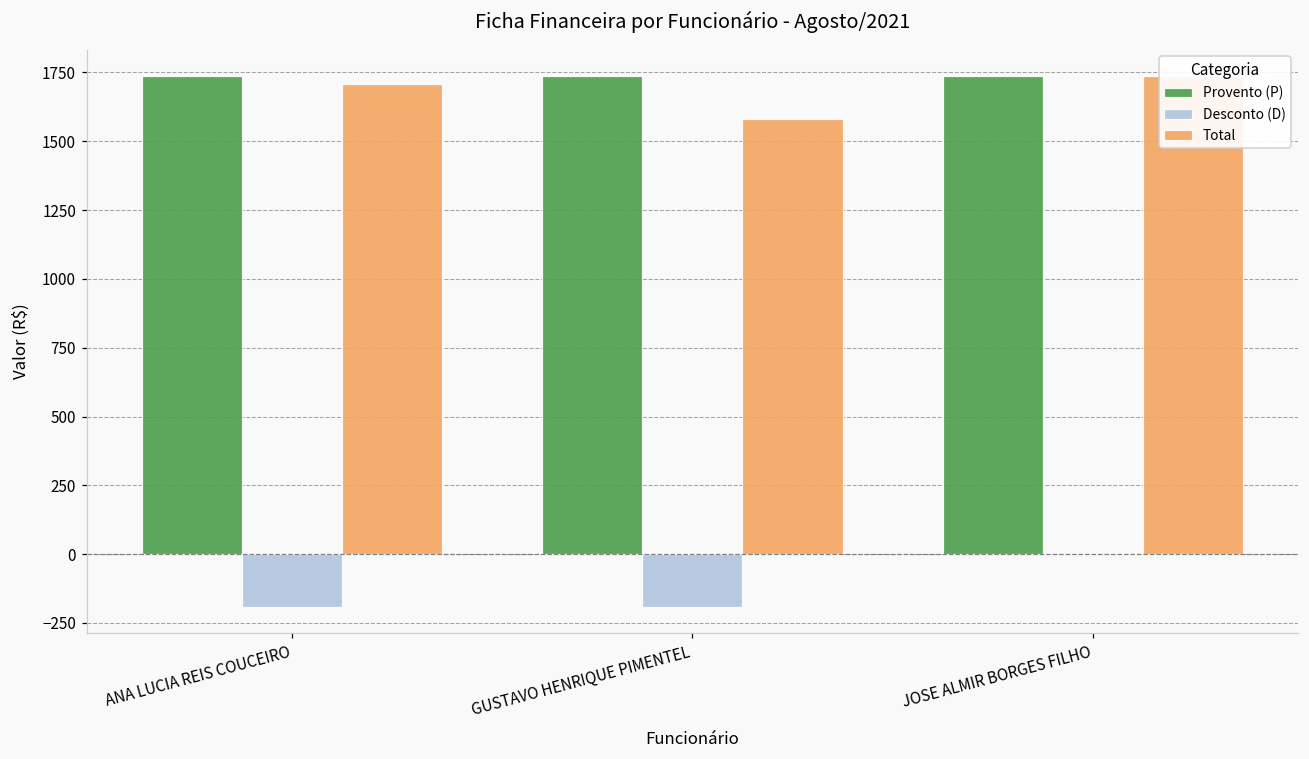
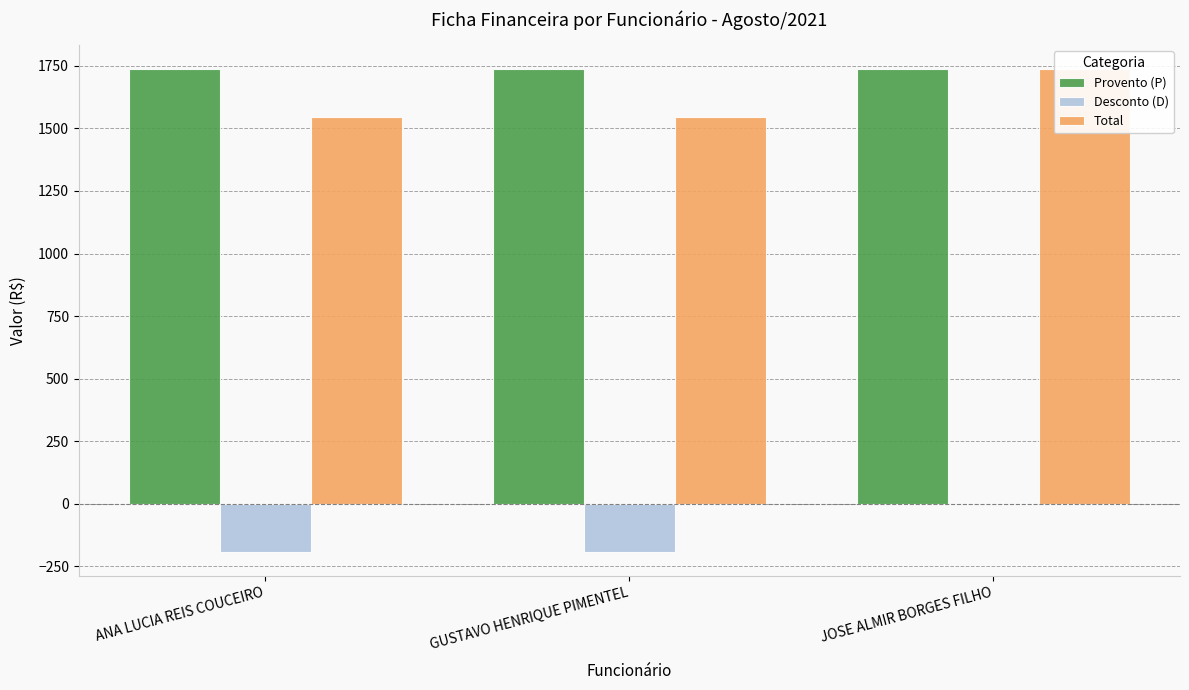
  {
    "Provento (P)": {
      "ANA LUCIA REIS COUCEIRO": 1740,
      "GUSTAVO HENRIQUE PIMENTEL": 1740,
      "JOSE ALMIR BORGES FILHO": 1740
    },
    "Desconto (D)": {
      "ANA LUCIA REIS COUCEIRO": -190,
      "GUSTAVO HENRIQUE PIMENTEL": -190,
      "JOSE ALMIR BORGES FILHO": 0
    },
    "Total": {
-     "ANA LUCIA REIS COUCEIRO": 1710,
-     "GUSTAVO HENRIQUE PIMENTEL": 1580
+     "ANA LUCIA REIS COUCEIRO": 1550,
+     "GUSTAVO HENRIQUE PIMENTEL": 1550
    }
  }
